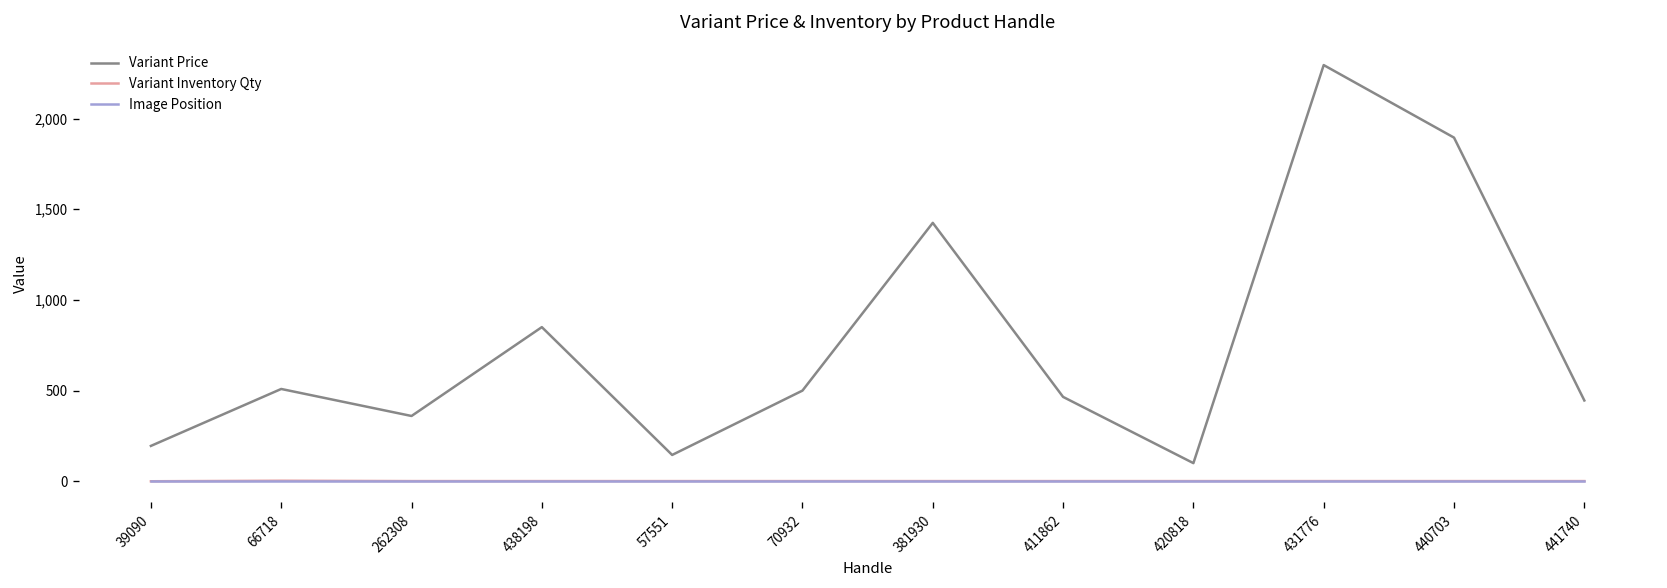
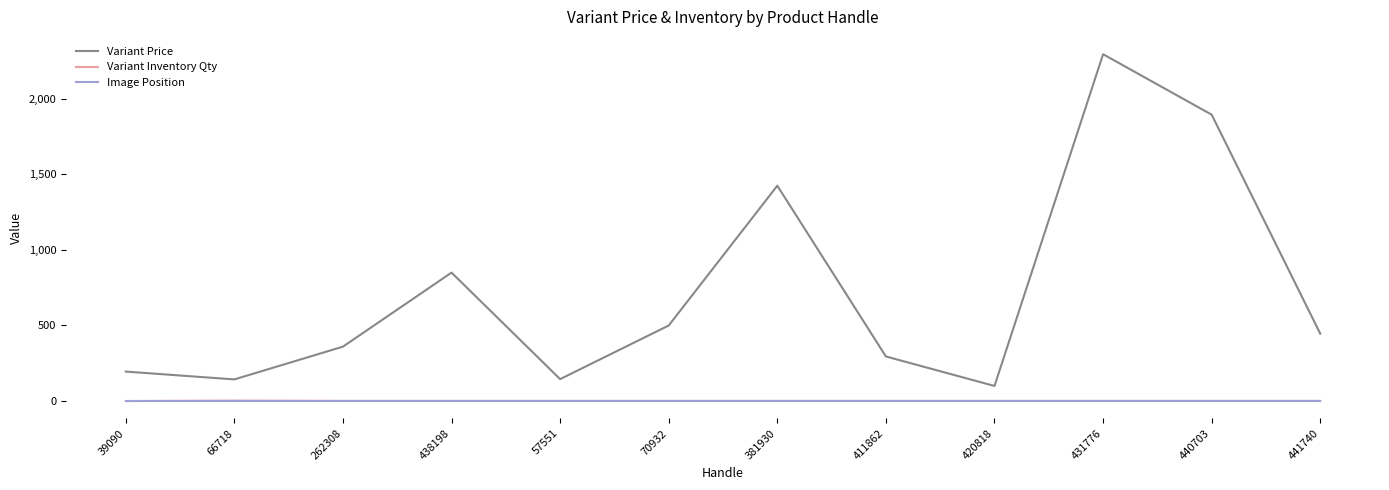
  {
    "Variant Price": {
      "39090": "200",
-     "66718": "510",
+     "66718": "140",
      "262308": "360",
      "438198": "850",
      "57551": "150",
      "70932": "500",
      "381930": "1,430",
-     "411862": "470",
+     "411862": "300",
      "420818": "100",
      "431776": "2,300",
      "440703": "1,900",
      "441740": "450"
    },
    "Image Position": {
      "39090": "0",
      "66718": "0",
      "262308": "0",
      "438198": "0",
      "57551": "0",
      "70932": "0",
      "381930": "0",
      "411862": "0",
      "420818": "0",
      "431776": "0",
      "440703": "0",
      "441740": "0"
    }
  }
